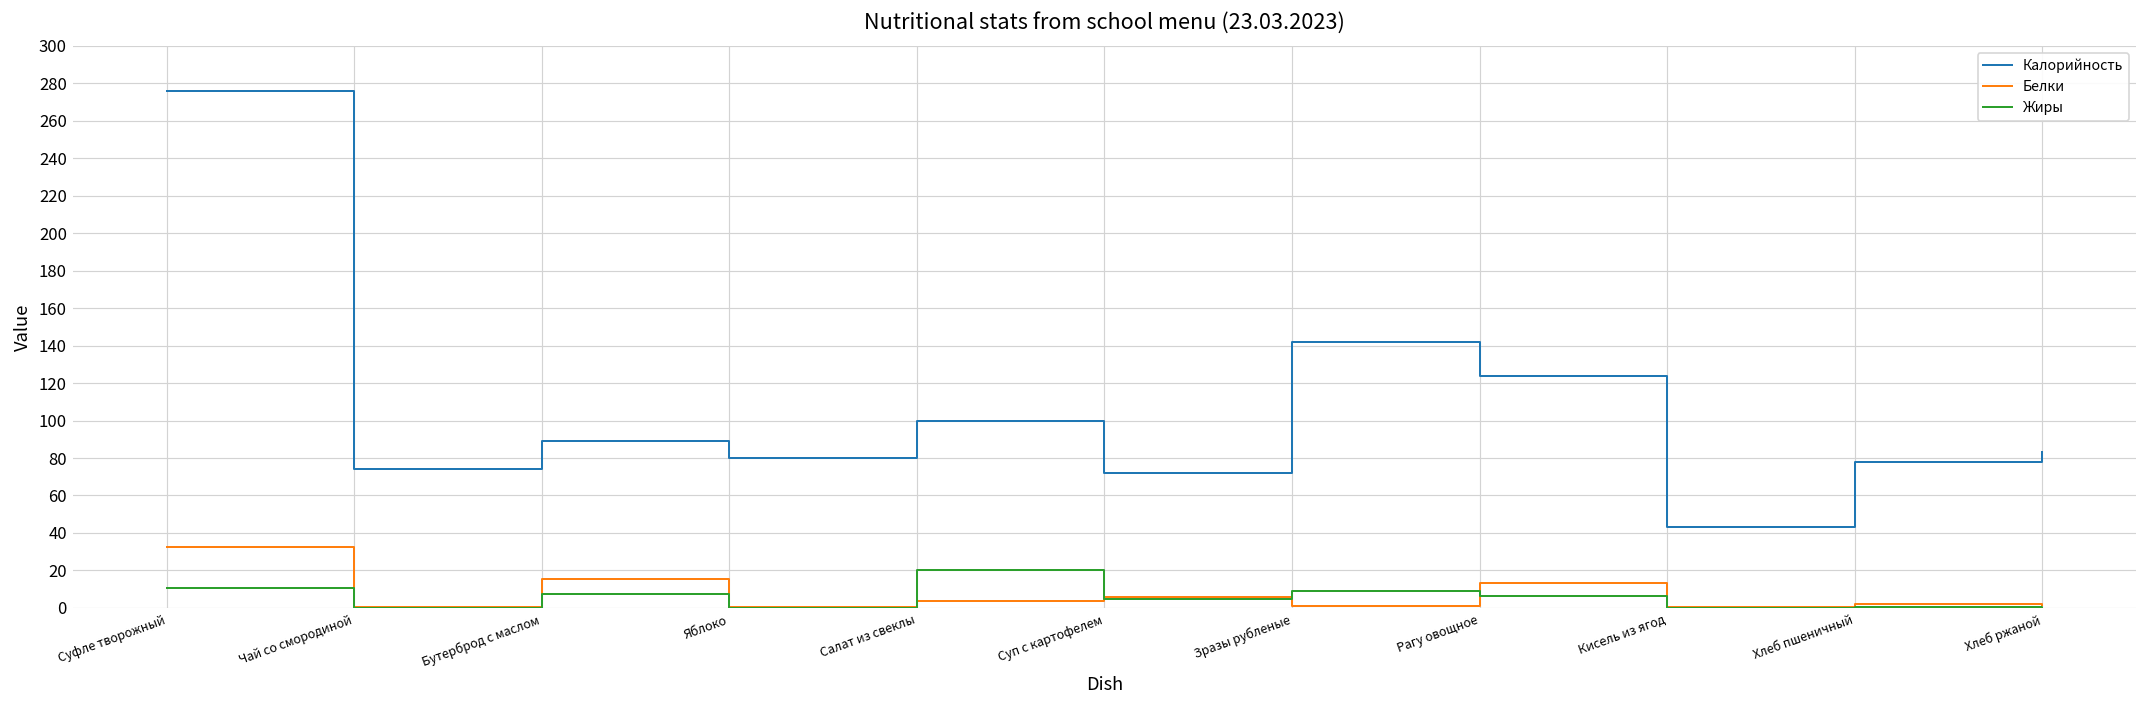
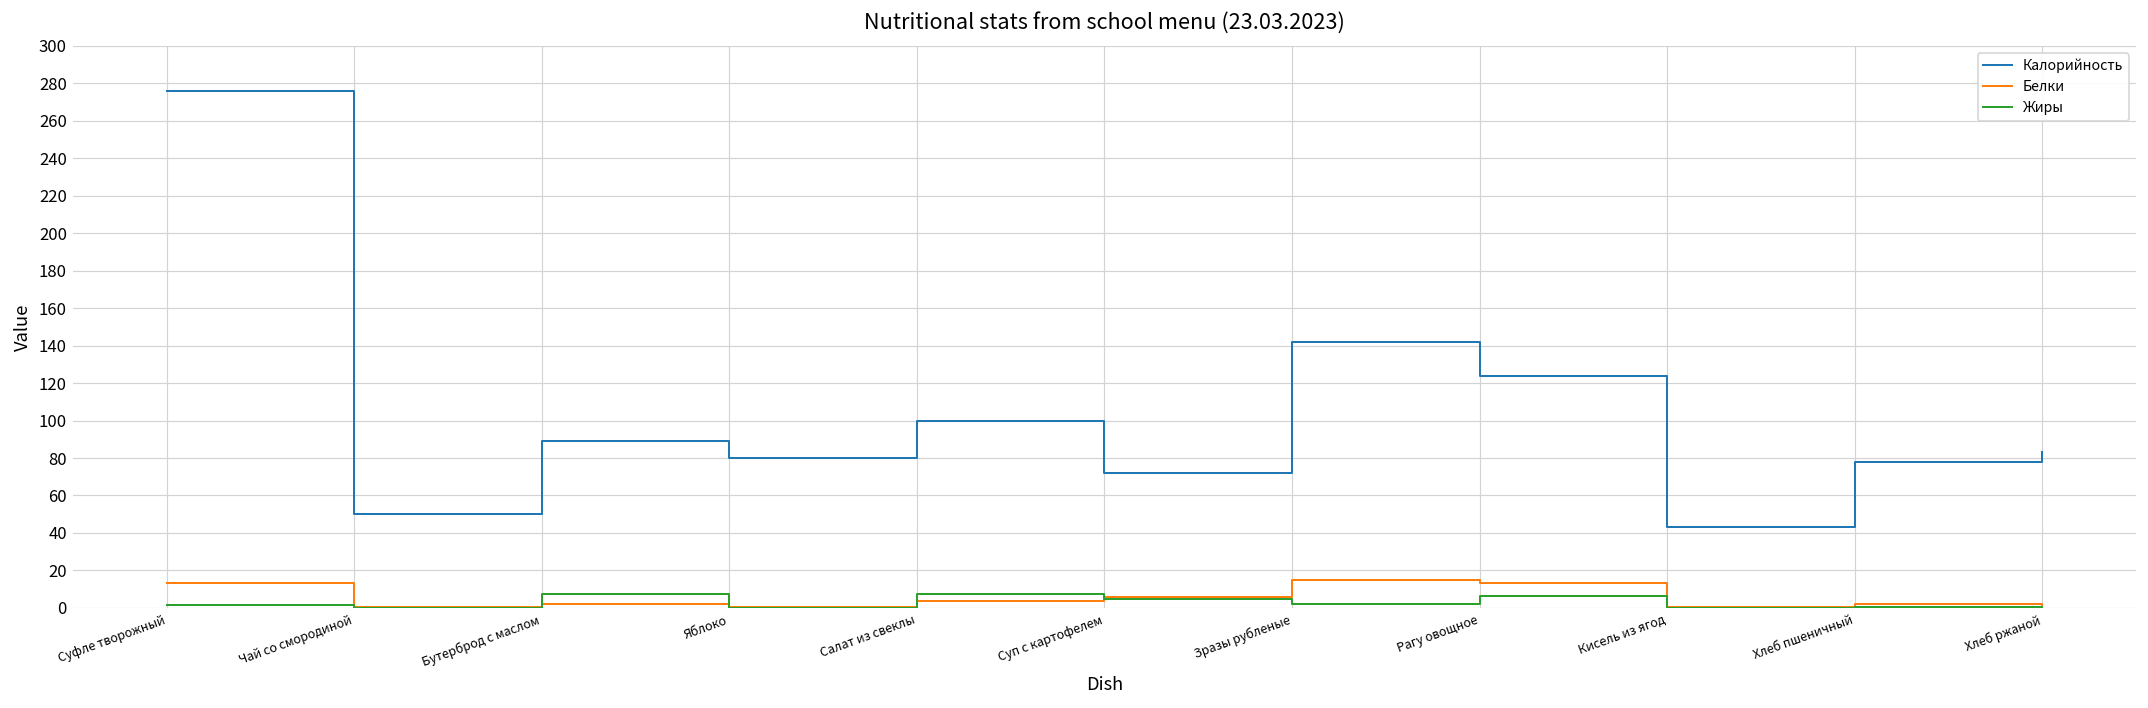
  {
    "Калорийность": {
      "Суфле творожный": 276,
-     "Чай со смородиной": 74,
+     "Чай со смородиной": 50,
      "Бутерброд с маслом": 89,
      "Яблоко": 80,
      "Салат из свеклы": 100,
      "Суп с картофелем": 72,
      "Зразы рубленые": 142,
      "Рагу овощное": 124,
      "Кисель из ягод": 43,
      "Хлеб пшеничный": 78,
      "Хлеб ржаной": 83
    },
    "Белки": {
-     "Суфле творожный": 33,
-     "Бутерброд с маслом": 15,
+     "Суфле творожный": 14,
+     "Бутерброд с маслом": 2,
      "Салат из свеклы": 4,
-     "Зразы рубленые": 1,
+     "Зразы рубленые": 15,
      "Рагу овощное": 13
    },
    "Жиры": {
-     "Суфле творожный": 11,
+     "Суфле творожный": 2,
      "Бутерброд с маслом": 7,
-     "Салат из свеклы": 20,
-     "Зразы рубленые": 9,
+     "Салат из свеклы": 7,
+     "Зразы рубленые": 2,
      "Рагу овощное": 6
    }
  }
